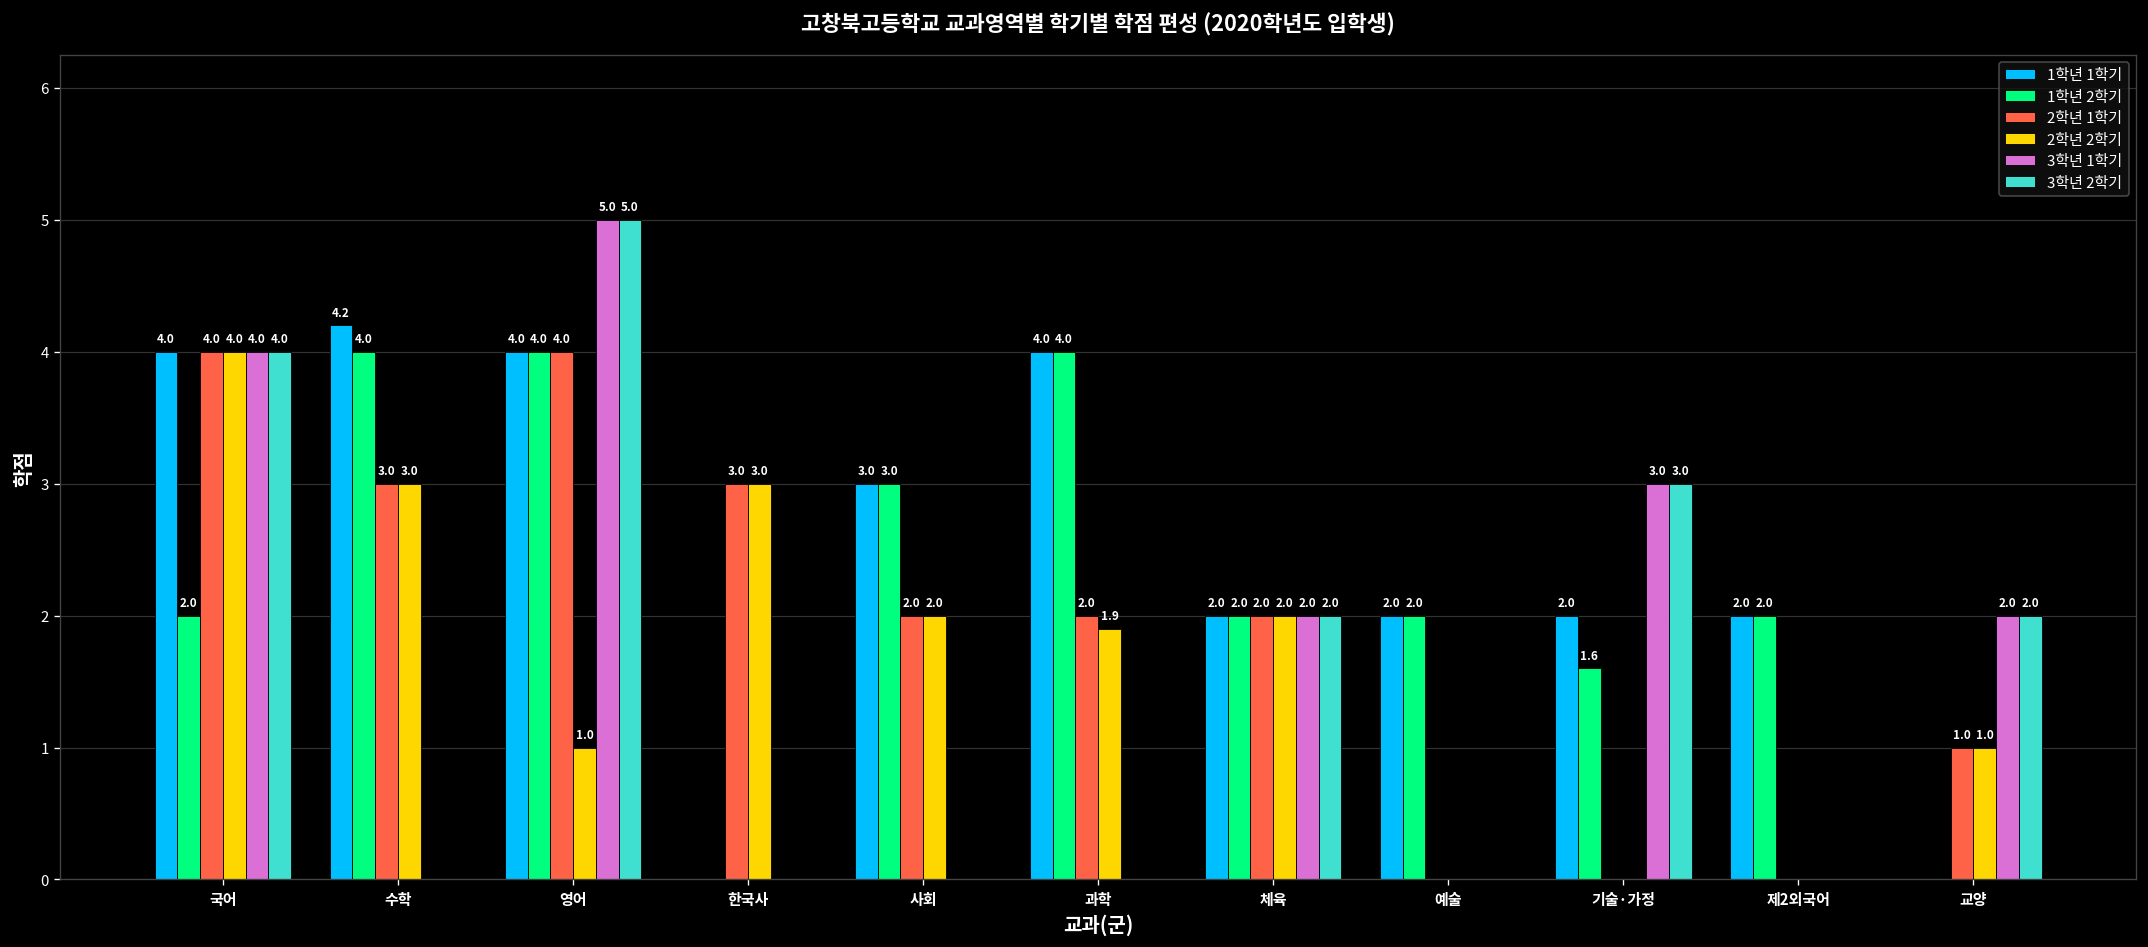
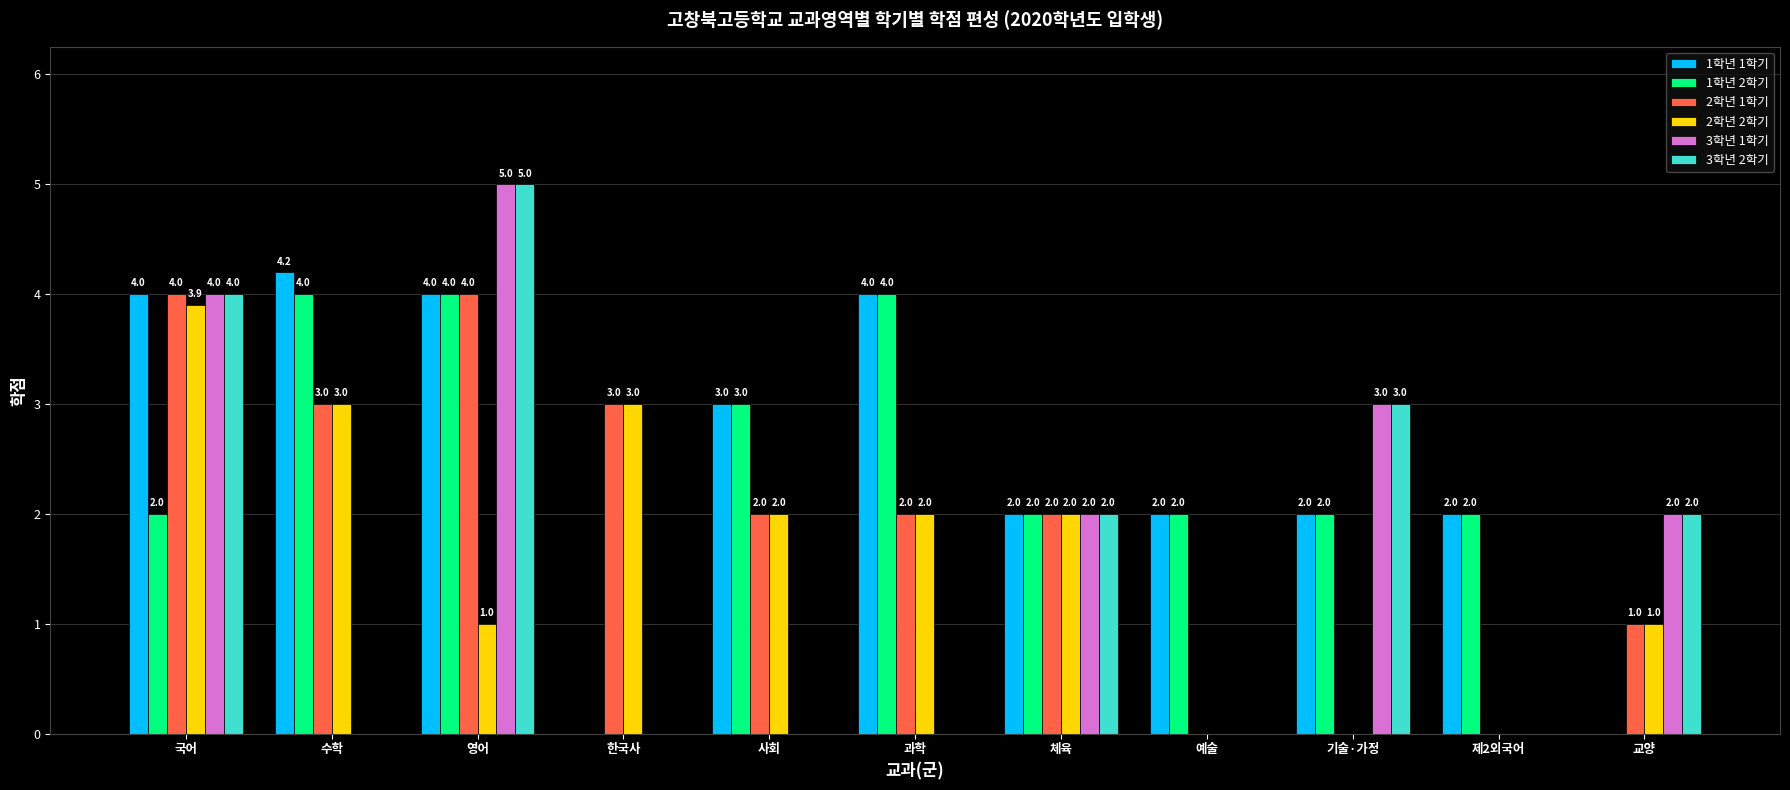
  {
    "1학년 1학기": {
      "국어": 4.0,
      "수학": 4.2,
      "영어": 4.0,
      "사회": 3.0,
      "과학": 4.0,
      "체육": 2.0,
      "예술": 2.0,
      "기술·가정": 2.0,
      "제2외국어": 2.0
    },
    "1학년 2학기": {
      "국어": 2.0,
      "수학": 4.0,
      "영어": 4.0,
      "사회": 3.0,
      "과학": 4.0,
      "체육": 2.0,
      "예술": 2.0,
-     "기술·가정": 1.6,
+     "기술·가정": 2.0,
      "제2외국어": 2.0
    },
    "2학년 1학기": {
      "국어": 4.0,
      "수학": 3.0,
      "영어": 4.0,
      "한국사": 3.0,
      "사회": 2.0,
      "과학": 2.0,
      "체육": 2.0,
      "교양": 1.0
    },
    "2학년 2학기": {
-     "국어": 4.0,
+     "국어": 3.9,
      "수학": 3.0,
      "영어": 1.0,
      "한국사": 3.0,
      "사회": 2.0,
-     "과학": 1.9,
+     "과학": 2.0,
      "체육": 2.0,
      "교양": 1.0
    },
    "3학년 1학기": {
      "국어": 4.0,
      "영어": 5.0,
      "체육": 2.0,
      "기술·가정": 3.0,
      "교양": 2.0
    },
    "3학년 2학기": {
      "국어": 4.0,
      "영어": 5.0,
      "체육": 2.0,
      "기술·가정": 3.0,
      "교양": 2.0
    }
  }
